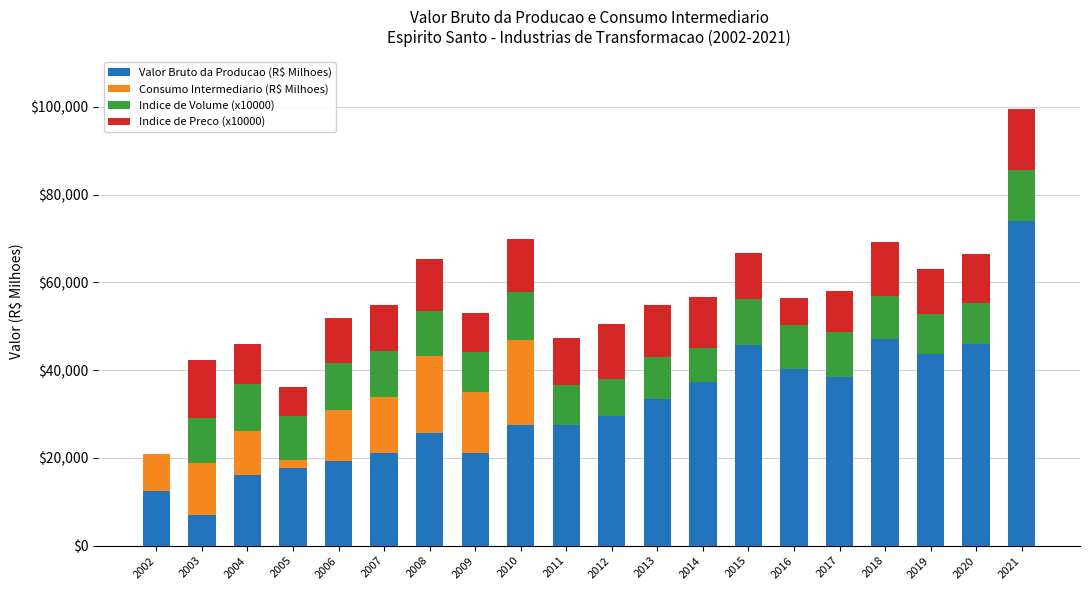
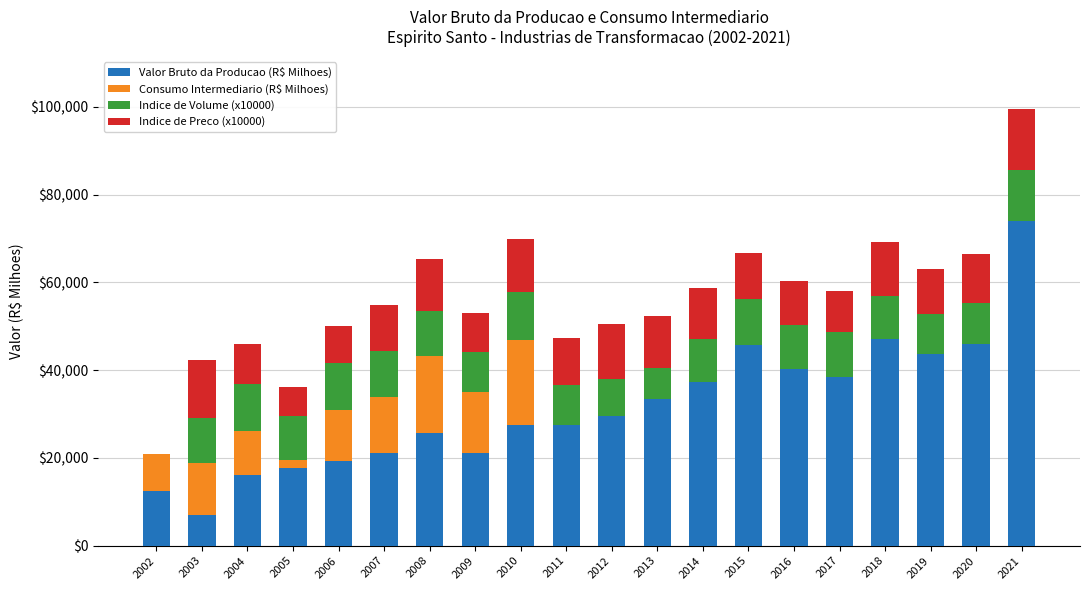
  {
    "Valor Bruto da Producao (R$ Milhoes)": {
      "2002": "$12,000",
      "2003": "$7,000",
      "2004": "$16,000",
      "2005": "$18,000",
      "2006": "$19,000",
      "2007": "$21,000",
      "2008": "$26,000",
      "2009": "$21,000",
      "2010": "$27,000",
      "2011": "$27,000",
      "2012": "$29,000",
      "2013": "$33,000",
      "2014": "$37,000",
      "2015": "$46,000",
      "2016": "$40,000",
      "2017": "$39,000",
      "2018": "$47,000",
      "2019": "$44,000",
      "2020": "$46,000",
      "2021": "$74,000"
    },
    "Consumo Intermediario (R$ Milhoes)": {
      "2002": "$8,000",
      "2003": "$12,000",
      "2004": "$10,000",
      "2005": "$2,000",
      "2006": "$12,000",
      "2007": "$13,000",
      "2008": "$18,000",
      "2009": "$14,000",
      "2010": "$19,000",
      "2011": "$0",
      "2012": "$0",
      "2013": "$0",
      "2014": "$0",
      "2015": "$0",
      "2016": "$0",
      "2017": "$0",
      "2018": "$0",
      "2019": "$0",
      "2020": "$0",
      "2021": "$0"
    },
    "Indice de Volume (x10000)": {
      "2002": "$0",
      "2003": "$10,000",
      "2004": "$11,000",
      "2005": "$10,000",
      "2006": "$11,000",
      "2007": "$11,000",
      "2008": "$10,000",
      "2009": "$9,000",
      "2010": "$11,000",
      "2011": "$9,000",
      "2012": "$8,000",
-     "2013": "$10,000",
-     "2014": "$8,000",
+     "2013": "$7,000",
+     "2014": "$10,000",
      "2015": "$10,000",
      "2016": "$10,000",
      "2017": "$10,000",
      "2018": "$10,000",
      "2019": "$9,000",
      "2020": "$9,000",
      "2021": "$12,000"
    },
    "Indice de Preco (x10000)": {
      "2002": "$0",
      "2003": "$13,000",
      "2004": "$9,000",
      "2005": "$7,000",
-     "2006": "$10,000",
+     "2006": "$8,000",
      "2007": "$10,000",
      "2008": "$12,000",
      "2009": "$9,000",
      "2010": "$12,000",
      "2011": "$11,000",
      "2012": "$13,000",
      "2013": "$12,000",
      "2014": "$12,000",
      "2015": "$10,000",
-     "2016": "$6,000",
+     "2016": "$10,000",
      "2017": "$9,000",
      "2018": "$12,000",
      "2019": "$10,000",
      "2020": "$11,000",
      "2021": "$14,000"
    }
  }
